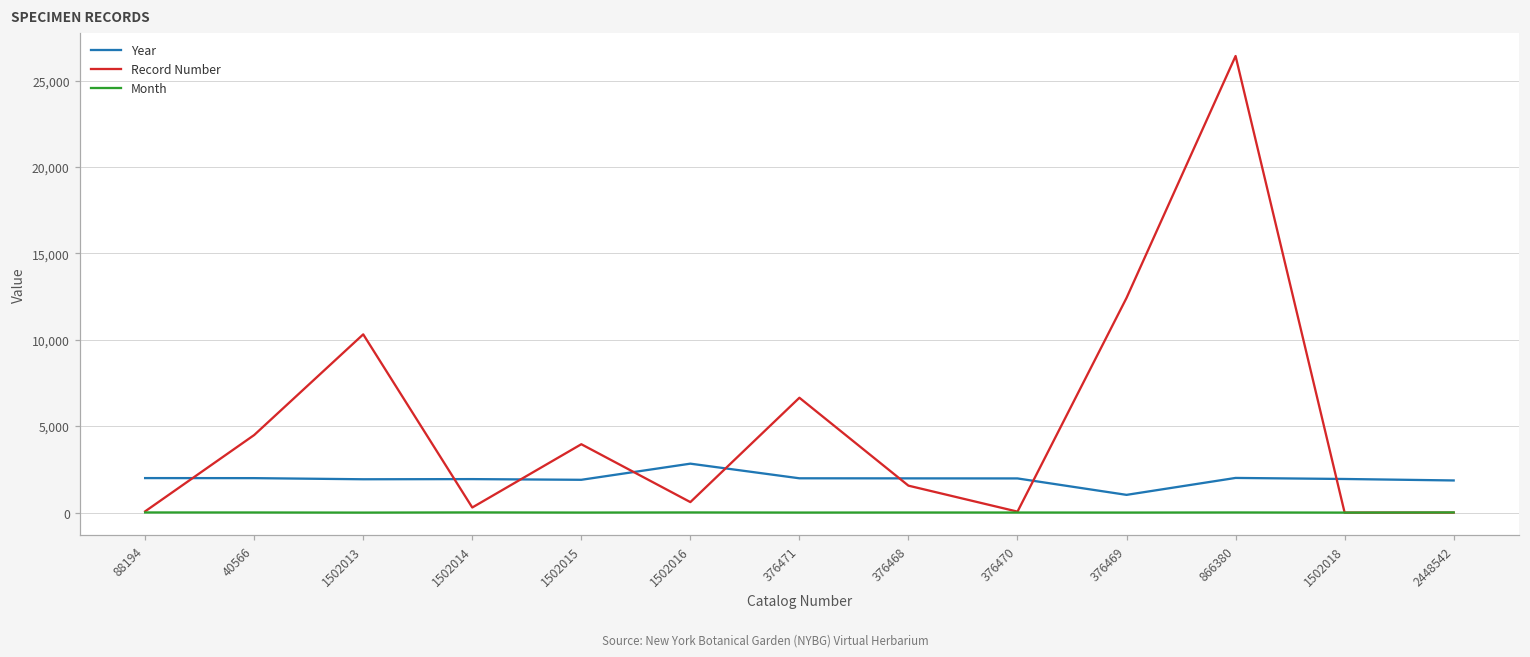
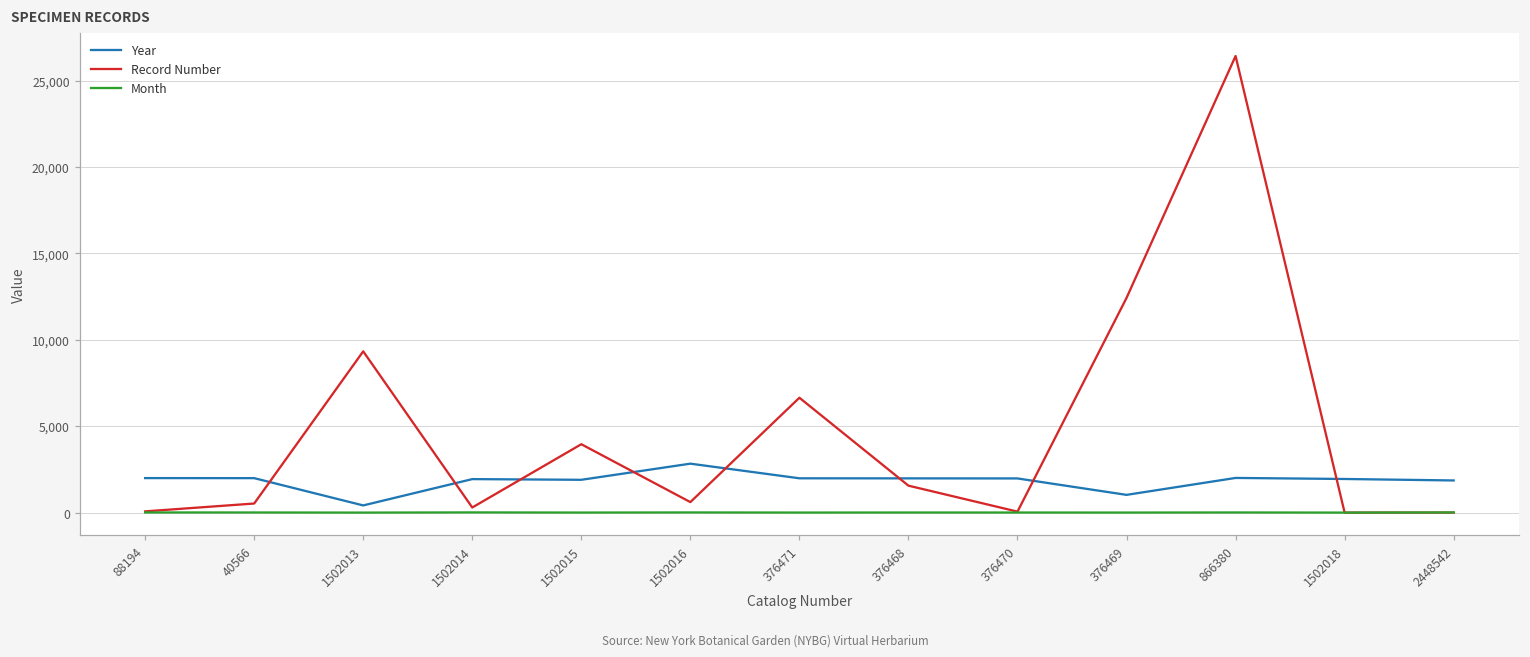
  {
    "Year": {
      "88194": "2,000",
      "40566": "2,000",
-     "1502013": "1,900",
+     "1502013": "400",
      "1502014": "1,900",
      "1502015": "1,900",
      "1502016": "2,800",
      "376471": "2,000",
      "376468": "2,000",
      "376470": "2,000",
      "376469": "1,000",
      "866380": "2,000",
      "1502018": "1,900",
      "2448542": "1,900"
    },
    "Record Number": {
-     "40566": "4,500",
-     "1502013": "10,300",
+     "40566": "500",
+     "1502013": "9,300",
      "1502014": "300",
      "1502015": "4,000",
      "1502016": "600",
      "376471": "6,600",
      "376468": "1,600",
      "376469": "12,400",
      "866380": "26,400"
    },
    "Month": {
      "40566": "0",
      "1502013": "0",
      "1502014": "0",
      "1502015": "0",
      "1502016": "0",
      "376471": "0",
      "376468": "0",
      "376469": "0",
      "866380": "0"
    }
  }
